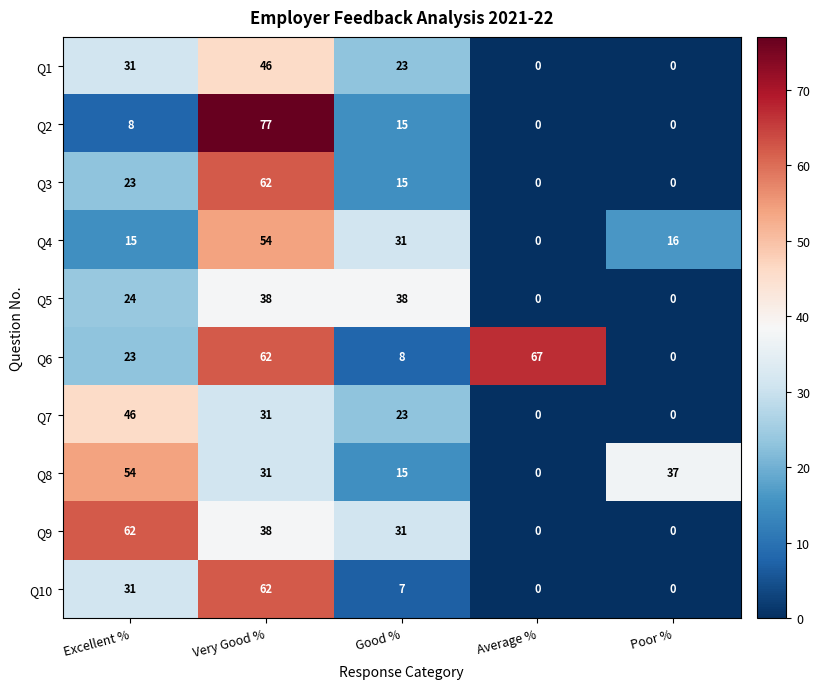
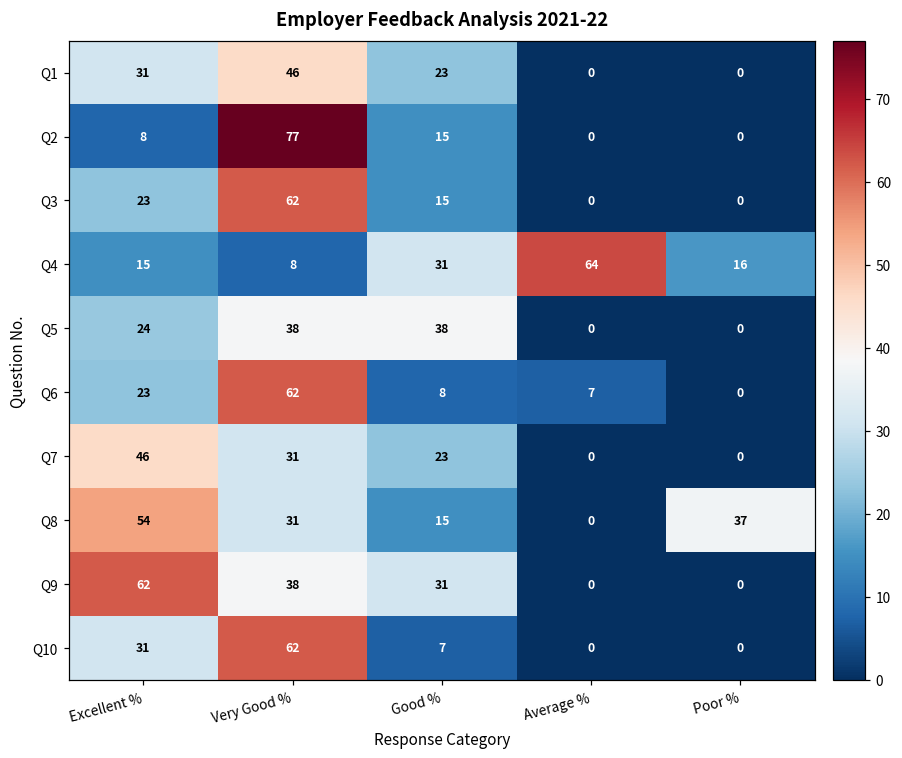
  {
    "Q1": {
      "Excellent %": 31,
      "Very Good %": 46,
      "Good %": 23,
      "Average %": 0,
      "Poor %": 0
    },
    "Q2": {
      "Excellent %": 8,
      "Very Good %": 77,
      "Good %": 15,
      "Average %": 0,
      "Poor %": 0
    },
    "Q3": {
      "Excellent %": 23,
      "Very Good %": 62,
      "Good %": 15,
      "Average %": 0,
      "Poor %": 0
    },
    "Q4": {
      "Excellent %": 15,
-     "Very Good %": 54,
+     "Very Good %": 8,
      "Good %": 31,
-     "Average %": 0,
+     "Average %": 64,
      "Poor %": 16
    },
    "Q5": {
      "Excellent %": 24,
      "Very Good %": 38,
      "Good %": 38,
      "Average %": 0,
      "Poor %": 0
    },
    "Q6": {
      "Excellent %": 23,
      "Very Good %": 62,
      "Good %": 8,
-     "Average %": 67,
+     "Average %": 7,
      "Poor %": 0
    },
    "Q7": {
      "Excellent %": 46,
      "Very Good %": 31,
      "Good %": 23,
      "Average %": 0,
      "Poor %": 0
    },
    "Q8": {
      "Excellent %": 54,
      "Very Good %": 31,
      "Good %": 15,
      "Average %": 0,
      "Poor %": 37
    },
    "Q9": {
      "Excellent %": 62,
      "Very Good %": 38,
      "Good %": 31,
      "Average %": 0,
      "Poor %": 0
    },
    "Q10": {
      "Excellent %": 31,
      "Very Good %": 62,
      "Good %": 7,
      "Average %": 0,
      "Poor %": 0
    }
  }
